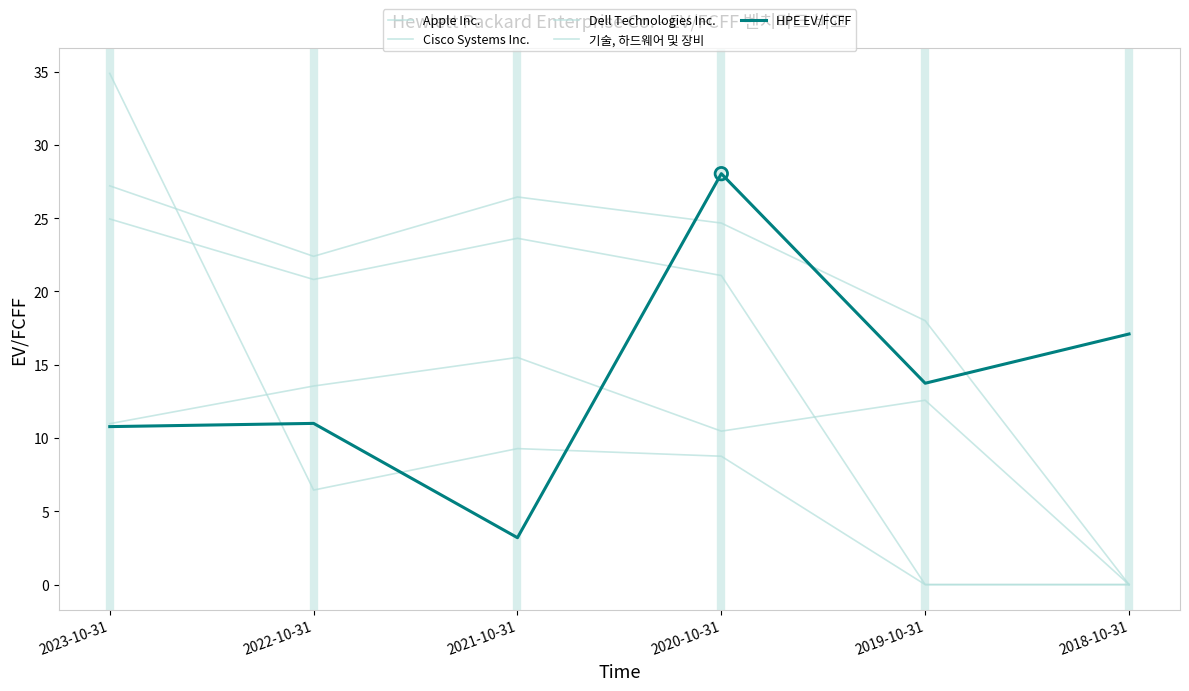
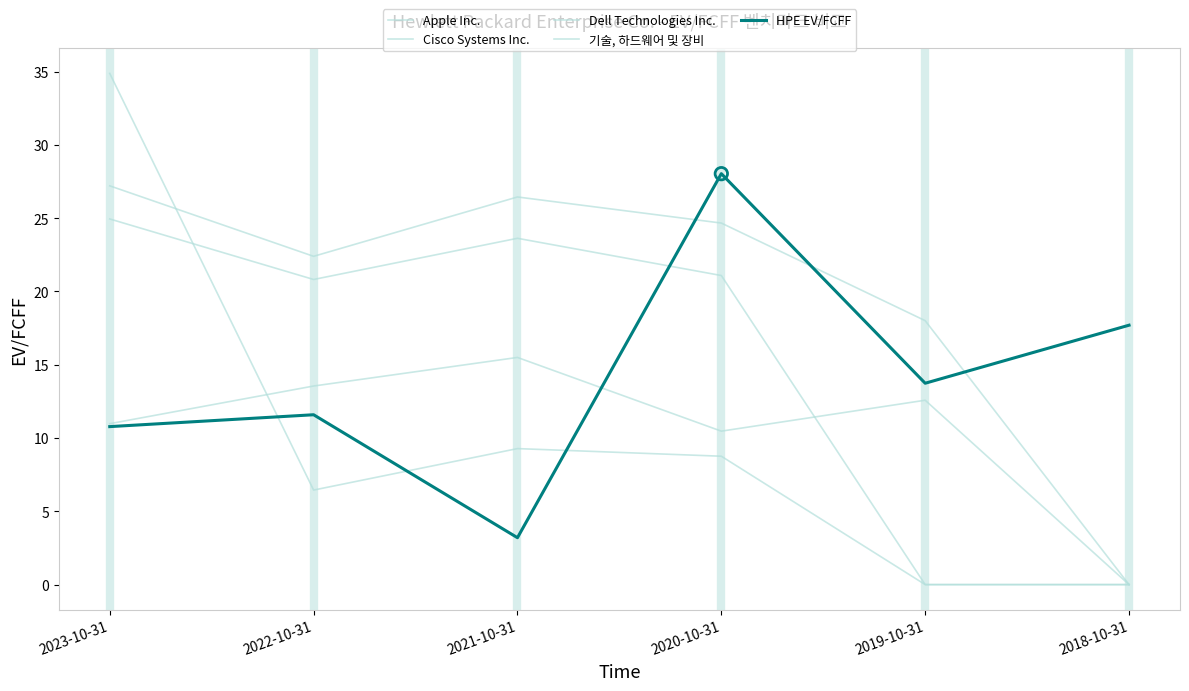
  {
    "HPE EV/FCFF": {
      "2023-10-31": 10.8,
-     "2022-10-31": 11.0,
+     "2022-10-31": 11.6,
      "2021-10-31": 3.2,
      "2019-10-31": 13.7,
-     "2018-10-31": 17.1
+     "2018-10-31": 17.7
    }
  }
